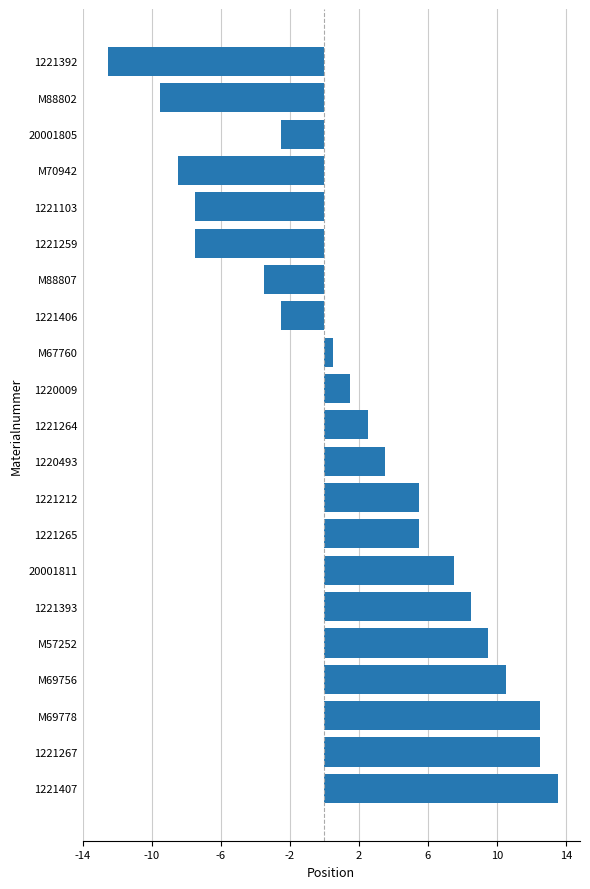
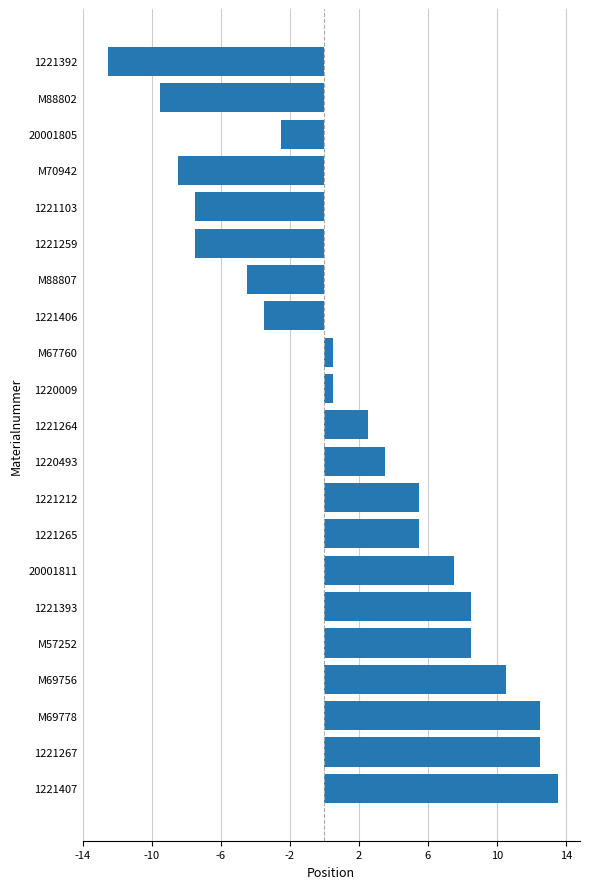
  {
    "1221392": -12.5,
    "M88802": -9.5,
    "20001805": -2.5,
    "M70942": -8.5,
    "1221103": -7.5,
    "1221259": -7.5,
-   "M88807": -3.5,
-   "1221406": -2.5,
+   "M88807": -4.5,
+   "1221406": -3.5,
    "M67760": 0.5,
-   "1220009": 1.5,
+   "1220009": 0.5,
    "1221264": 2.5,
    "1220493": 3.5,
    "1221212": 5.5,
    "1221265": 5.5,
    "20001811": 7.5,
    "1221393": 8.5,
-   "M57252": 9.5,
+   "M57252": 8.5,
    "M69756": 10.5,
    "M69778": 12.5,
    "1221267": 12.5,
    "1221407": 13.5
  }
